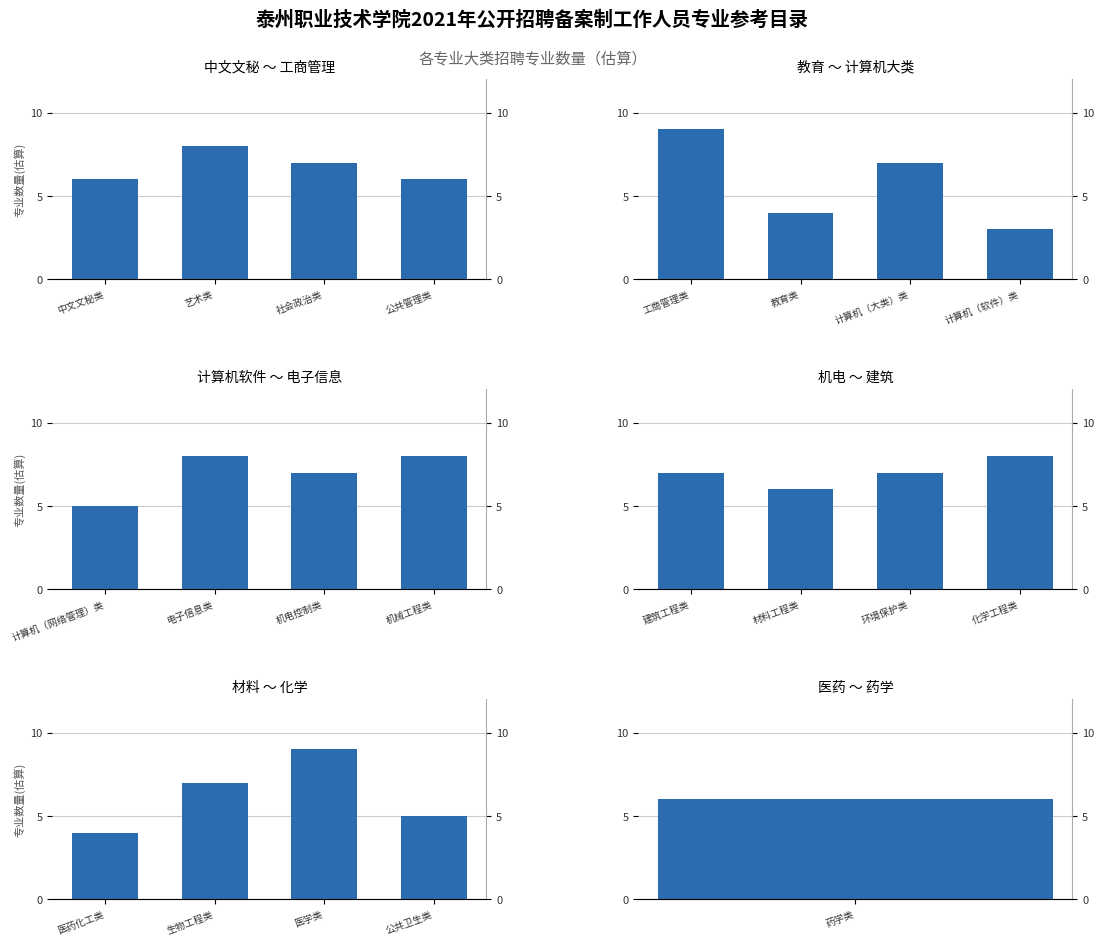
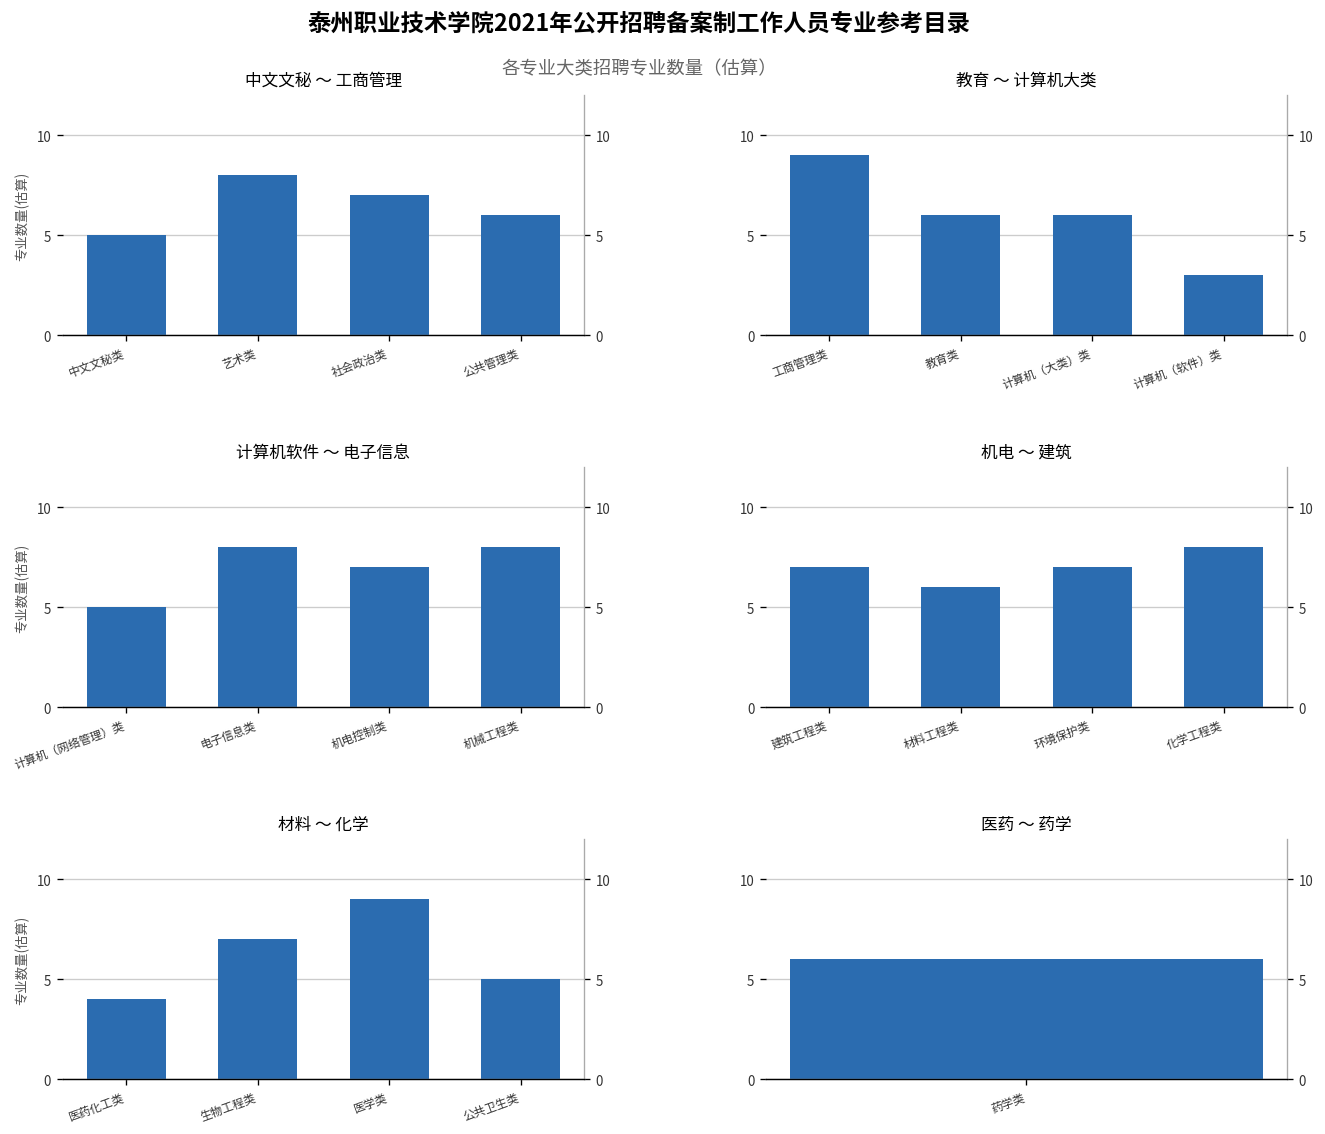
  {
    "中文文秘 ～ 工商管理": {
-     "中文文秘类": 6,
+     "中文文秘类": 5,
      "艺术类": 8,
      "社会政治类": 7,
      "公共管理类": 6
    },
    "教育 ～ 计算机大类": {
      "工商管理类": 9,
-     "教育类": 4,
-     "计算机（大类）类": 7,
+     "教育类": 6,
+     "计算机（大类）类": 6,
      "计算机（软件）类": 3
    },
    "计算机软件 ～ 电子信息": {
      "计算机（网络管理）类": 5.0,
      "电子信息类": 8.0,
      "机电控制类": 7.0,
      "机械工程类": 8.0
    },
    "机电 ～ 建筑": {
      "建筑工程类": 7.0,
      "材料工程类": 6.0,
      "环境保护类": 7.0,
      "化学工程类": 8.0
    },
    "材料 ～ 化学": {
      "医药化工类": 4.0,
      "生物工程类": 7.0,
      "医学类": 9.0,
      "公共卫生类": 5.0
    },
    "医药 ～ 药学": {
      "药学类": 6.0
    }
  }
